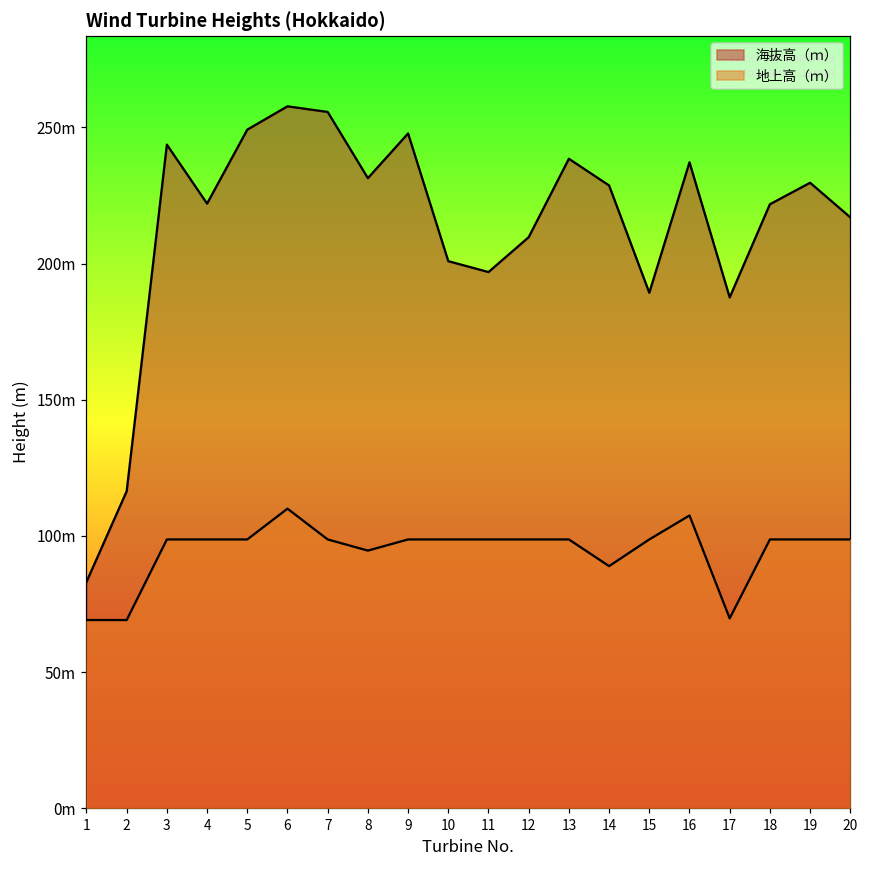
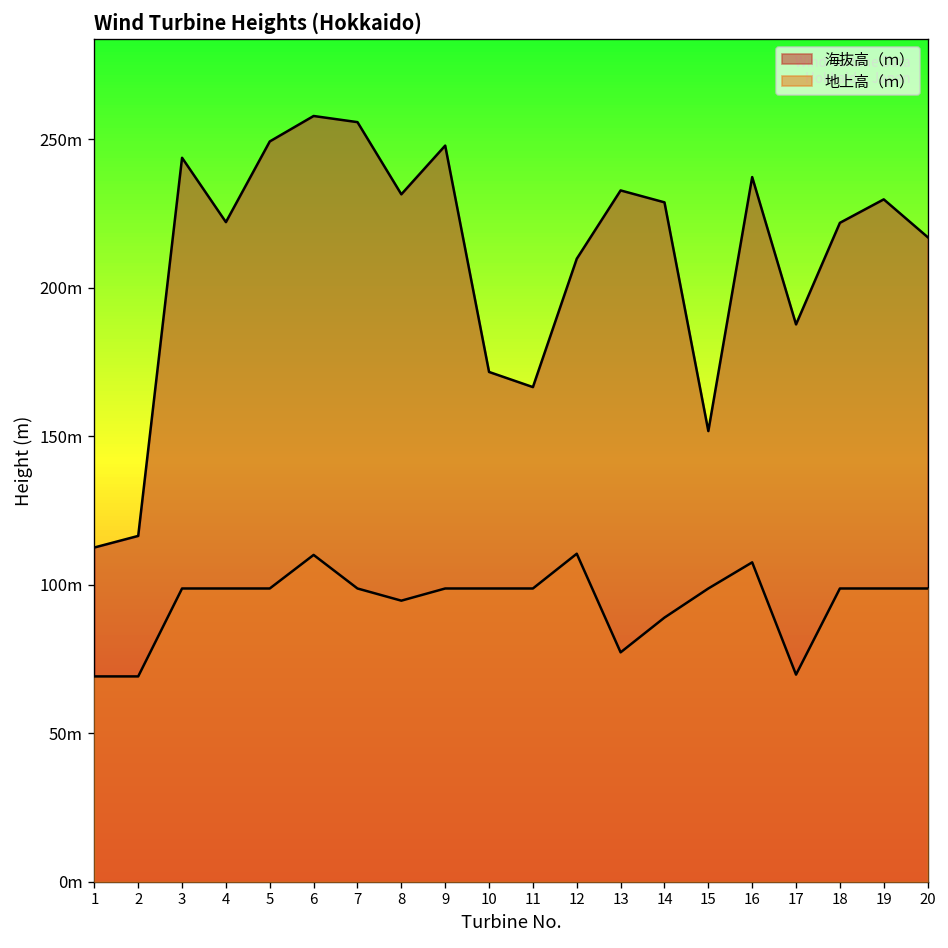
  {
    "海抜高（ｍ）": {
-     "1": "83m",
+     "1": "113m",
      "2": "116m",
      "3": "244m",
      "4": "222m",
      "5": "249m",
      "6": "258m",
      "7": "256m",
      "8": "231m",
      "9": "248m",
-     "10": "201m",
-     "11": "197m",
+     "10": "172m",
+     "11": "167m",
      "12": "210m",
-     "13": "239m",
+     "13": "233m",
      "14": "229m",
-     "15": "189m",
+     "15": "152m",
      "16": "237m",
      "17": "188m",
      "18": "222m",
      "19": "230m",
      "20": "217m"
    },
    "地上高（ｍ）": {
      "1": "69m",
      "2": "69m",
      "3": "99m",
      "4": "99m",
      "5": "99m",
      "6": "110m",
      "7": "99m",
      "8": "95m",
      "9": "99m",
      "10": "99m",
      "11": "99m",
-     "12": "99m",
-     "13": "99m",
+     "12": "110m",
+     "13": "77m",
      "14": "89m",
      "15": "99m",
      "16": "108m",
      "17": "70m",
      "18": "99m",
      "19": "99m",
      "20": "99m"
    }
  }
